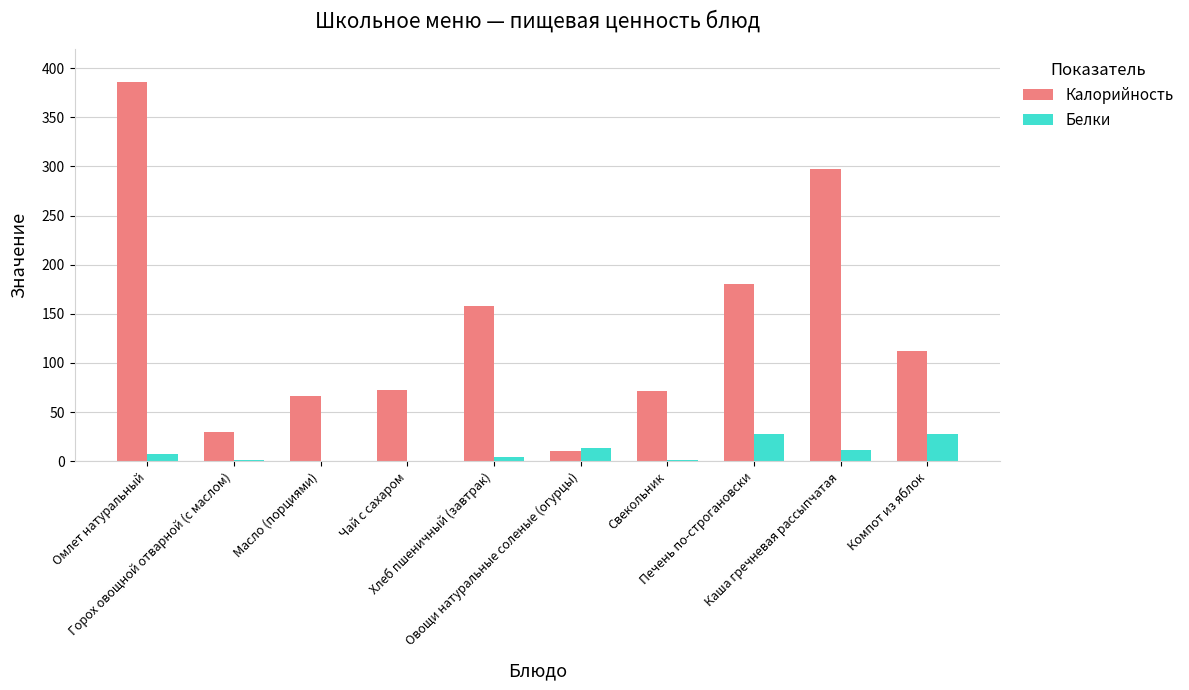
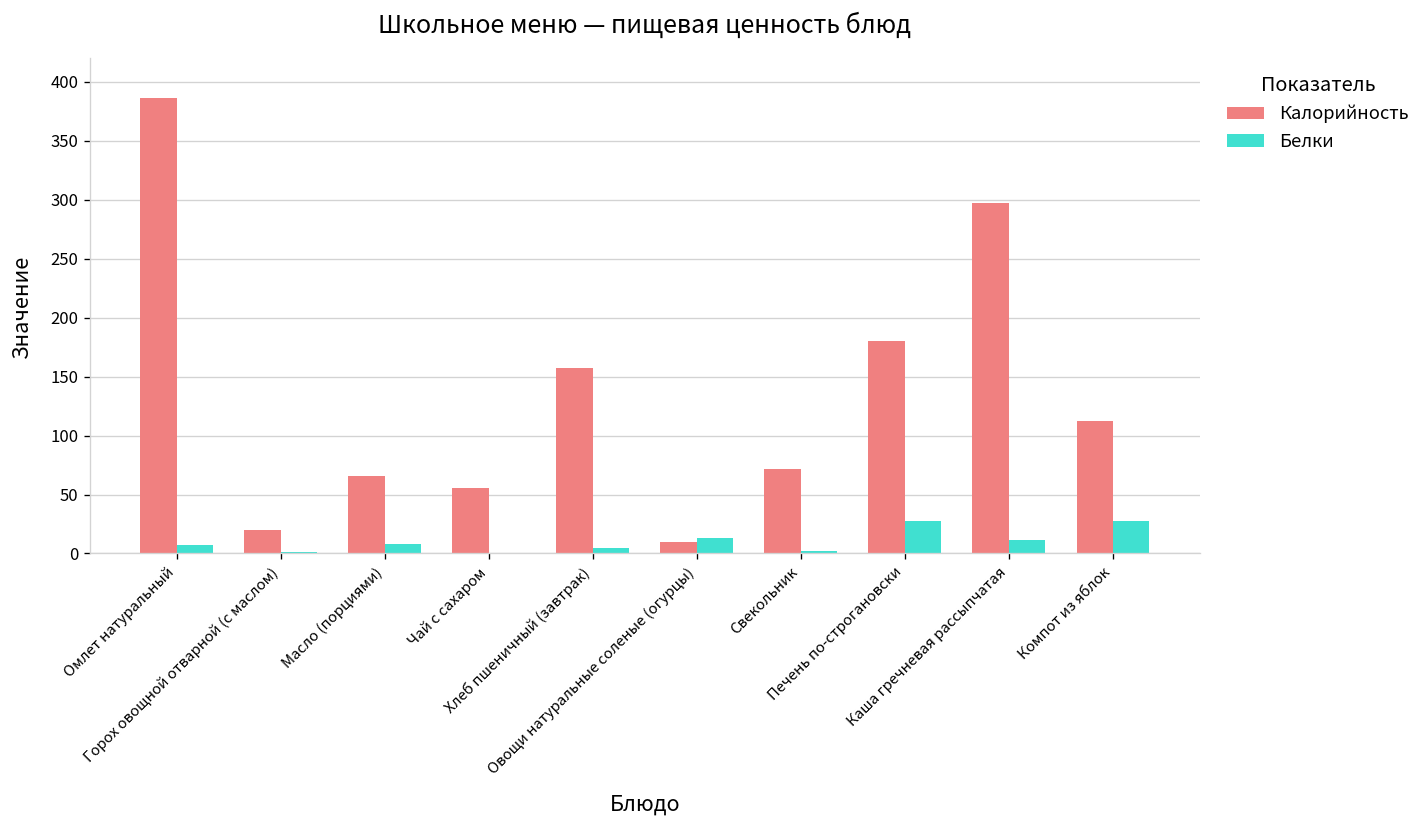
  {
    "Калорийность": {
      "Омлет натуральный": 390,
-     "Горох овощной отварной (с маслом)": 30,
+     "Горох овощной отварной (с маслом)": 20,
      "Масло (порциями)": 70,
-     "Чай с сахаром": 70,
+     "Чай с сахаром": 60,
      "Хлеб пшеничный (завтрак)": 160,
      "Овощи натуральные соленые (огурцы)": 10,
      "Свекольник": 70,
      "Печень по-строгановски": 180,
      "Каша гречневая рассыпчатая": 300,
      "Компот из яблок": 110
    },
    "Белки": {
      "Омлет натуральный": 10,
-     "Масло (порциями)": 0,
+     "Масло (порциями)": 10,
      "Хлеб пшеничный (завтрак)": 0,
      "Овощи натуральные соленые (огурцы)": 10,
      "Печень по-строгановски": 30,
      "Каша гречневая рассыпчатая": 10,
      "Компот из яблок": 30
    }
  }
